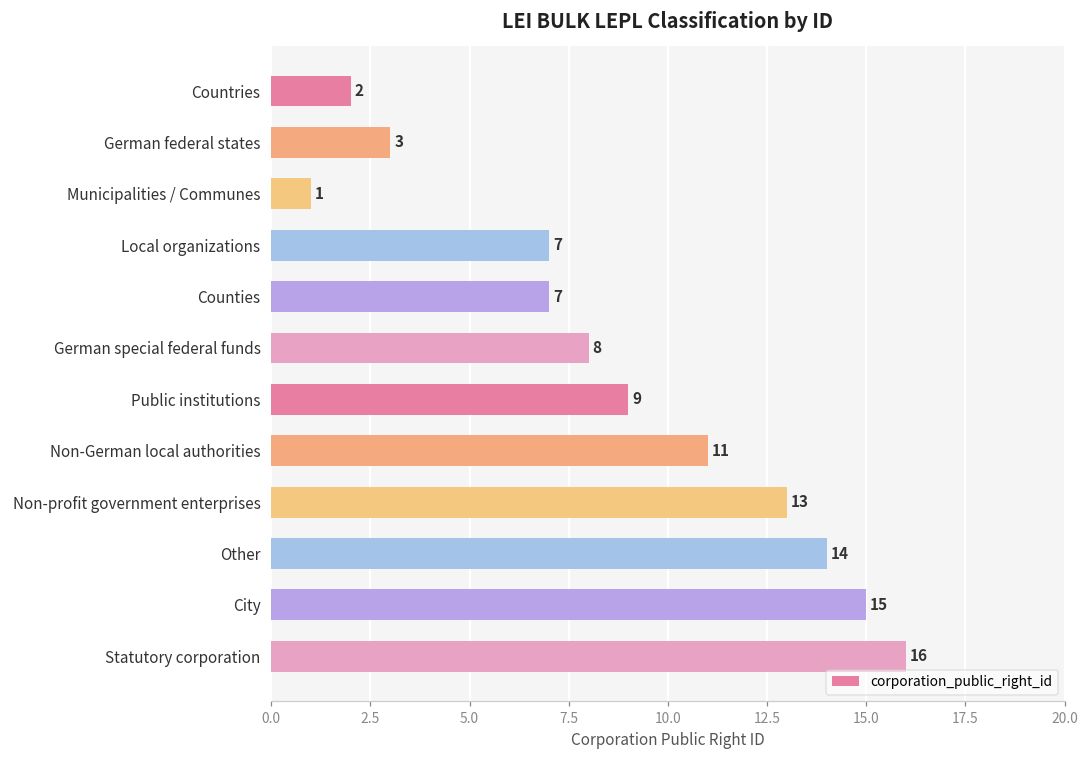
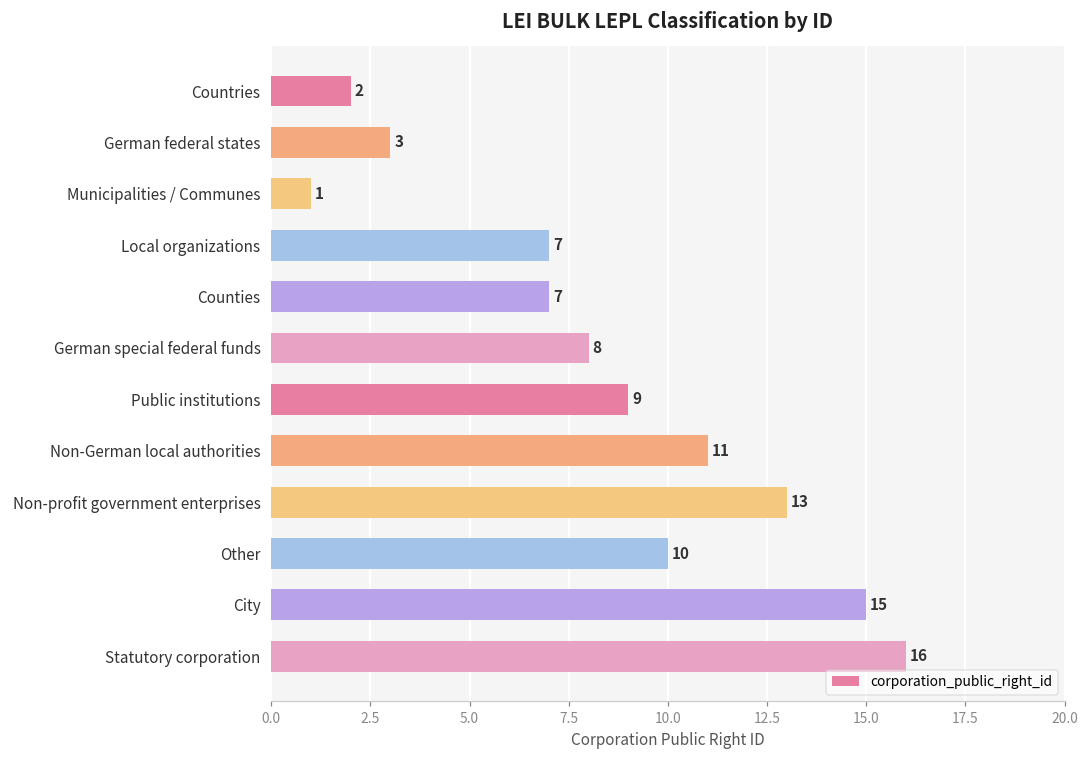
  {
    "Countries": 2,
    "German federal states": 3,
    "Municipalities / Communes": 1,
    "Local organizations": 7,
    "Counties": 7,
    "German special federal funds": 8,
    "Public institutions": 9,
    "Non-German local authorities": 11,
    "Non-profit government enterprises": 13,
-   "Other": 14,
+   "Other": 10,
    "City": 15,
    "Statutory corporation": 16
  }
